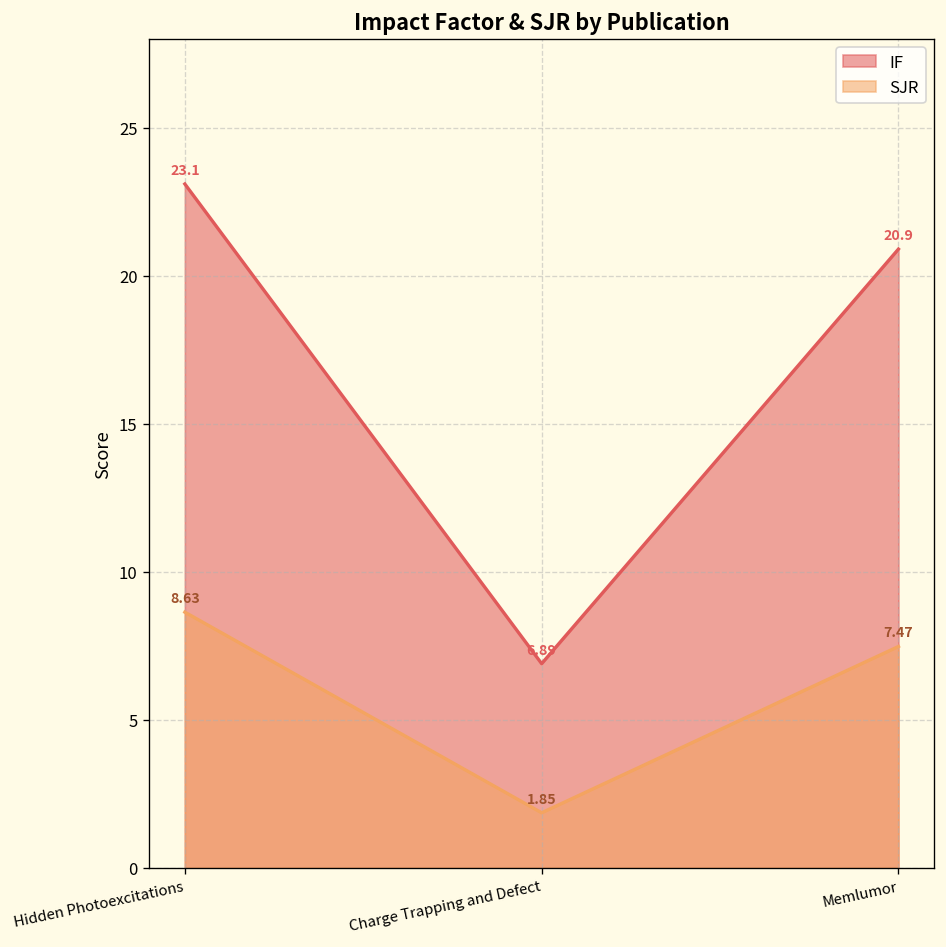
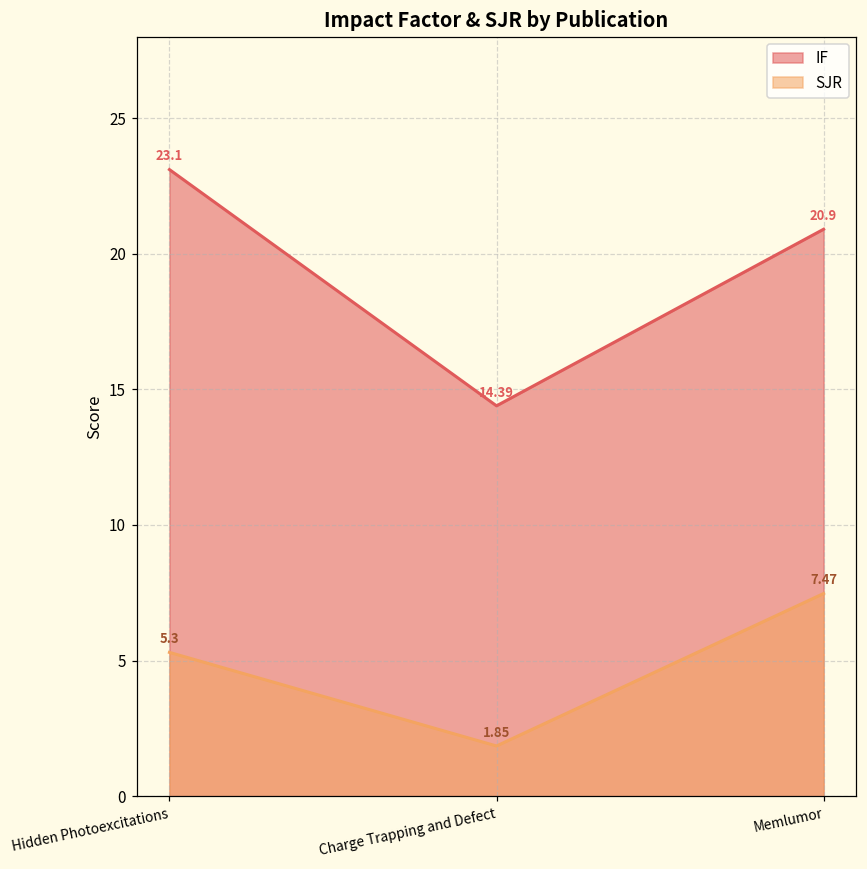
  {
    "IF": {
      "Hidden Photoexcitations": 23.1,
-     "Charge Trapping and Defect": 6.89,
+     "Charge Trapping and Defect": 14.39,
      "Memlumor": 20.9
    },
    "SJR": {
-     "Hidden Photoexcitations": 8.63,
+     "Hidden Photoexcitations": 5.3,
      "Charge Trapping and Defect": 1.85,
      "Memlumor": 7.47
    }
  }
